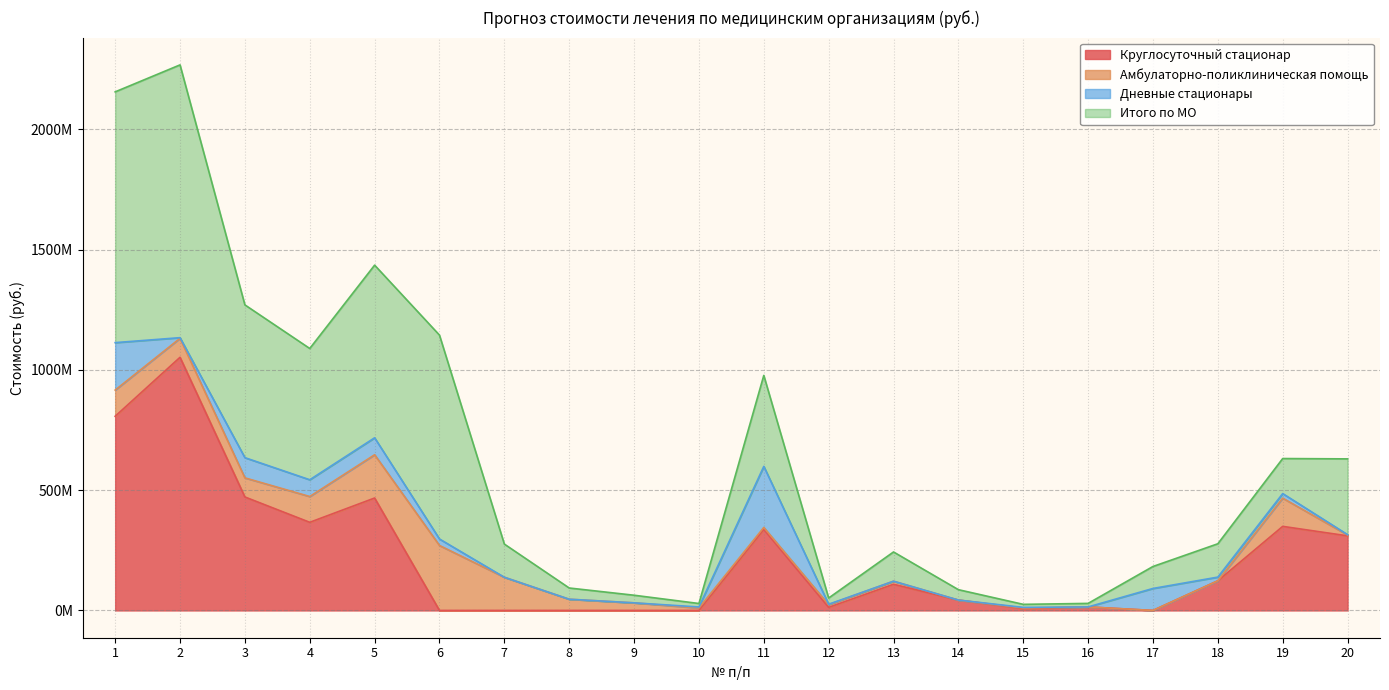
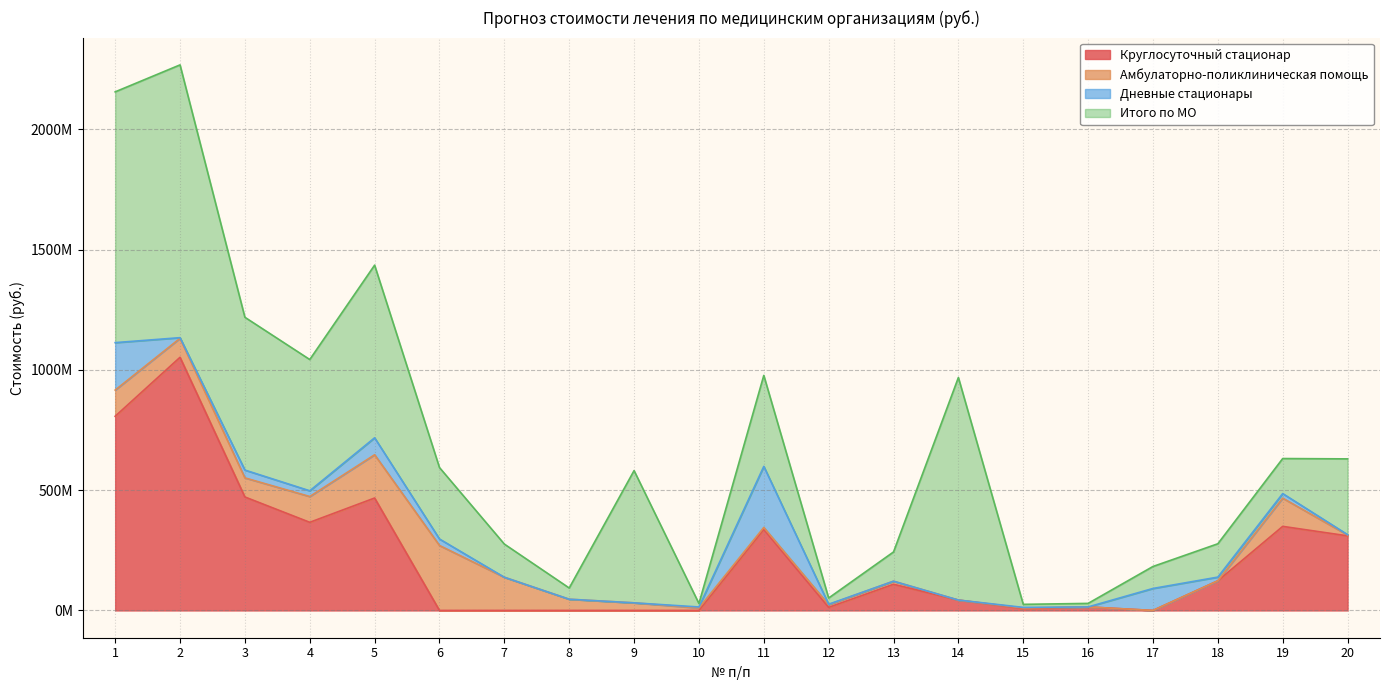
  {
    "Дневные стационары": {
      "1": 200000000,
-     "3": 80000000,
-     "4": 70000000,
+     "3": 30000000,
+     "4": 20000000,
      "5": 70000000,
      "6": 30000000,
      "11": 250000000,
      "17": 90000000,
      "18": 20000000,
      "19": 20000000
    },
    "Итого по МО": {
      "1": 1040000000,
      "2": 1130000000,
      "3": 640000000,
      "4": 550000000,
      "5": 720000000,
-     "6": 850000000,
+     "6": 300000000,
      "7": 140000000,
      "8": 50000000,
-     "9": 30000000,
+     "9": 550000000,
      "10": 10000000,
      "11": 380000000,
      "12": 30000000,
      "13": 120000000,
-     "14": 40000000,
+     "14": 930000000,
      "15": 10000000,
      "16": 10000000,
      "17": 90000000,
      "18": 140000000,
      "19": 150000000,
      "20": 320000000
    }
  }
